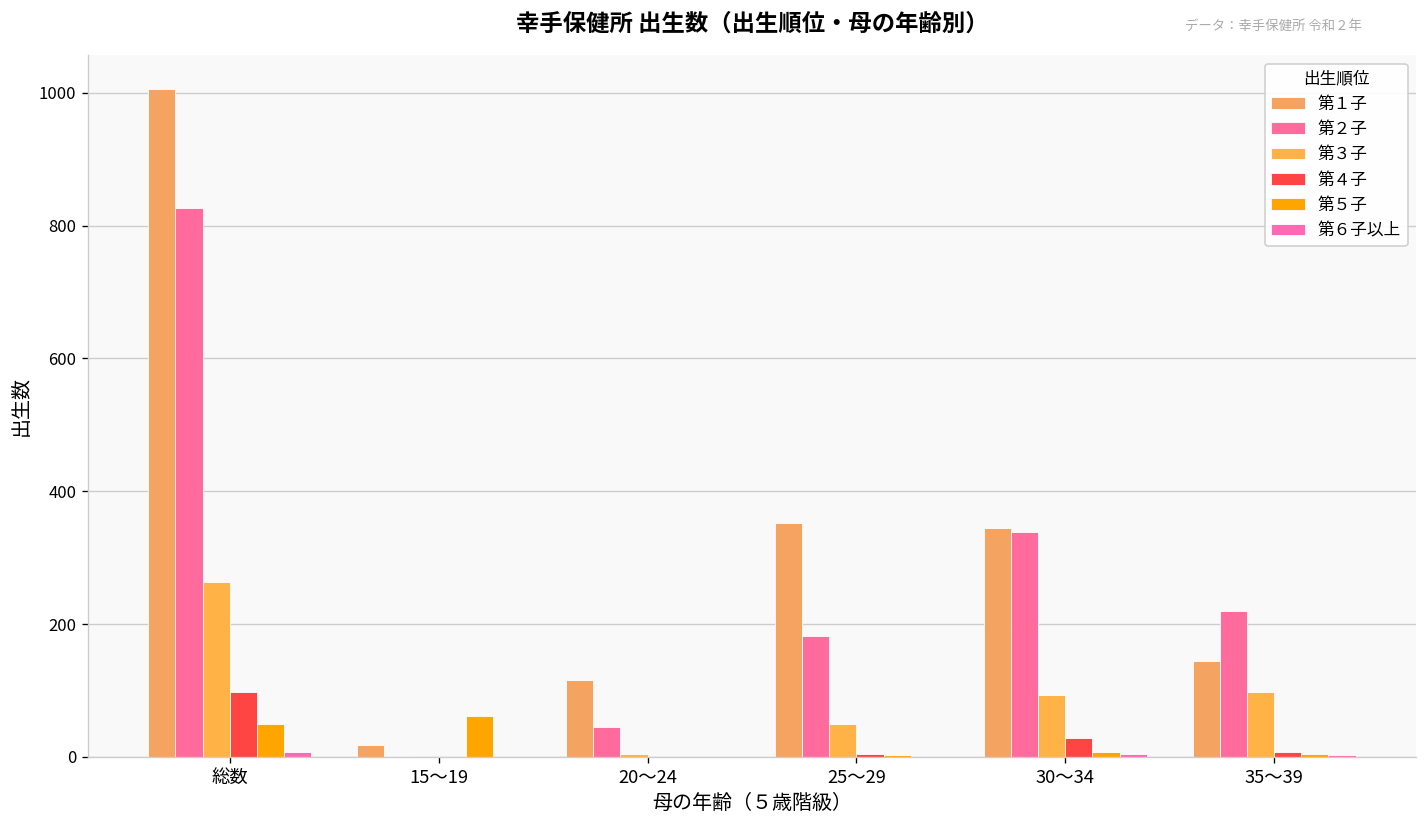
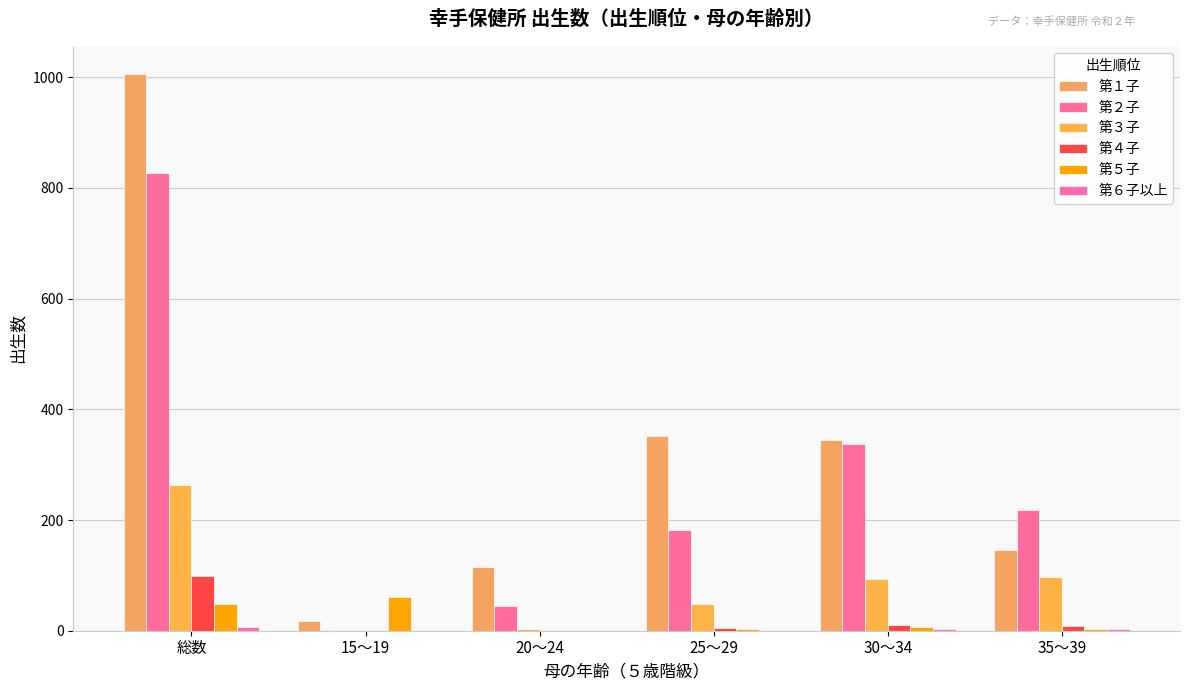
  {
    "第４子": {
      "総数": 100,
      "15～19": 0,
      "20～24": 0,
      "25～29": 10,
-     "30～34": 30,
+     "30～34": 10,
      "35～39": 10
    },
    "第５子": {
      "総数": 50,
      "15～19": 60,
      "20～24": 0,
      "30～34": 10
    }
  }
